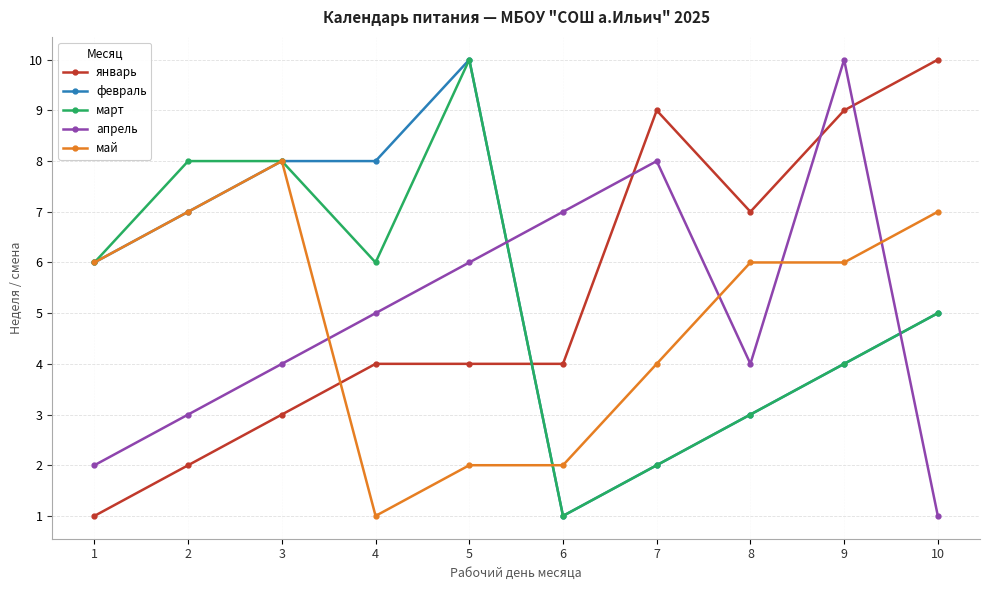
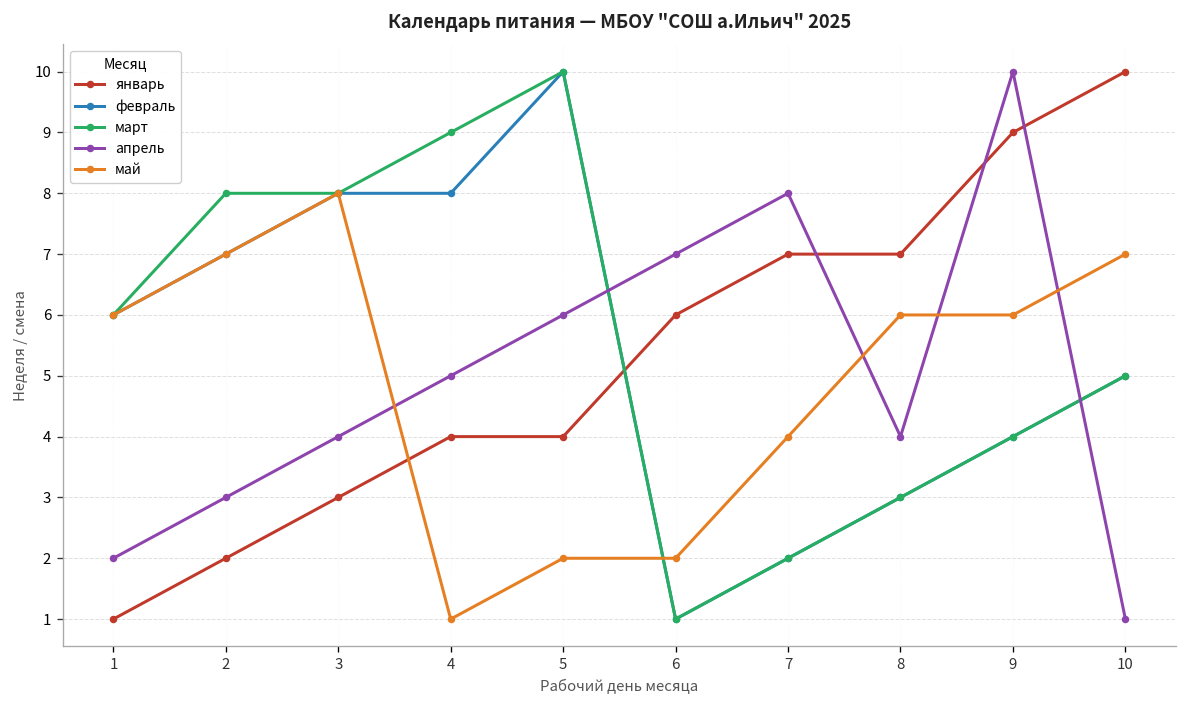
  {
    "январь": {
      "1": 1,
      "2": 2,
      "3": 3,
      "4": 4,
      "5": 4,
-     "6": 4,
-     "7": 9,
+     "6": 6,
+     "7": 7,
      "8": 7,
      "9": 9,
      "10": 10
    },
    "февраль": {
      "4": 8
    },
    "март": {
      "2": 8,
-     "4": 6
+     "4": 9
    },
    "апрель": {
      "1": 2,
      "2": 3,
      "3": 4,
      "4": 5,
      "5": 6,
      "6": 7,
      "7": 8,
      "8": 4,
      "9": 10,
      "10": 1
    },
    "май": {
      "4": 1,
      "5": 2,
      "6": 2,
      "7": 4,
      "8": 6,
      "9": 6,
      "10": 7
    }
  }
